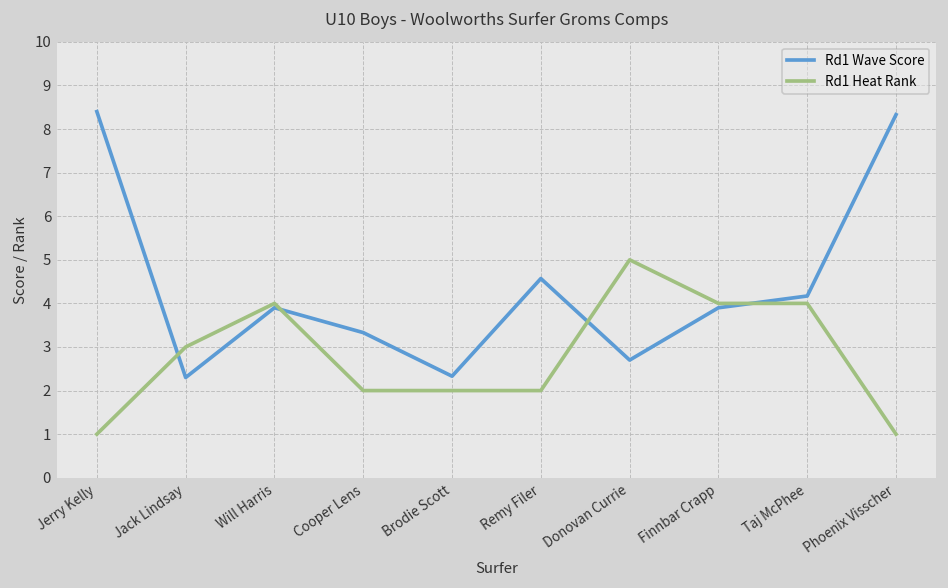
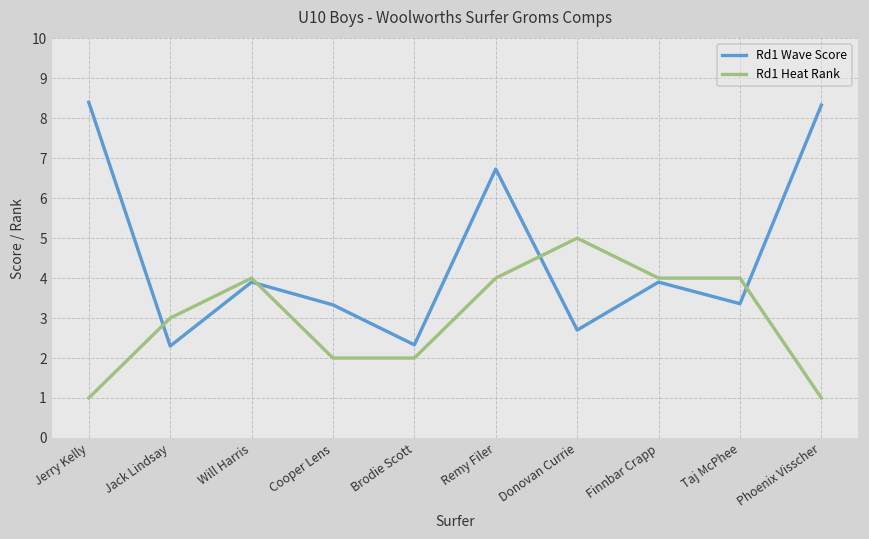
  {
    "Rd1 Wave Score": {
      "Jerry Kelly": 8.4,
      "Jack Lindsay": 2.3,
      "Will Harris": 3.9,
      "Cooper Lens": 3.3,
      "Brodie Scott": 2.3,
-     "Remy Filer": 4.6,
+     "Remy Filer": 6.7,
      "Donovan Currie": 2.7,
      "Finnbar Crapp": 3.9,
-     "Taj McPhee": 4.2,
+     "Taj McPhee": 3.4,
      "Phoenix Visscher": 8.3
    },
    "Rd1 Heat Rank": {
      "Jerry Kelly": 1,
      "Jack Lindsay": 3,
      "Will Harris": 4,
      "Cooper Lens": 2,
      "Brodie Scott": 2,
-     "Remy Filer": 2,
+     "Remy Filer": 4,
      "Donovan Currie": 5,
      "Finnbar Crapp": 4,
      "Taj McPhee": 4,
      "Phoenix Visscher": 1
    }
  }
